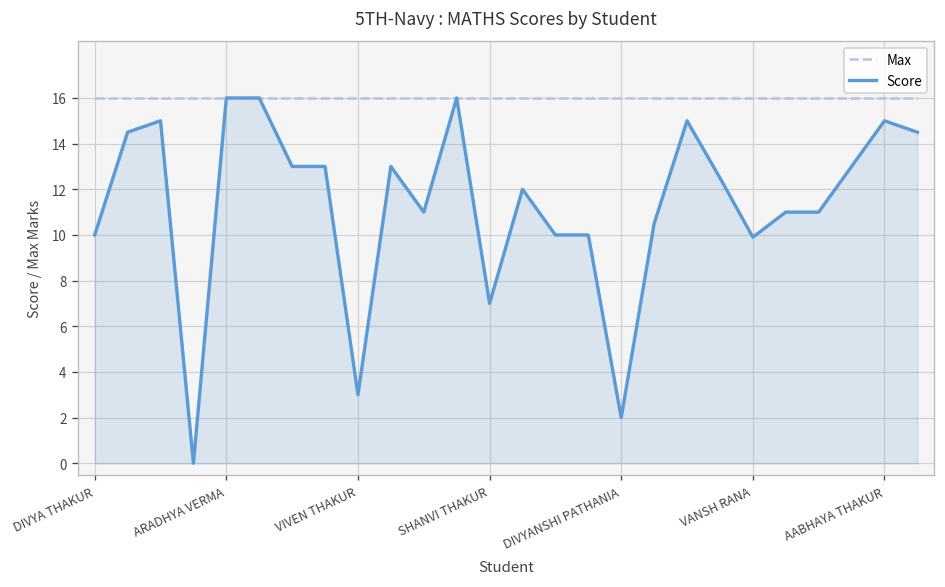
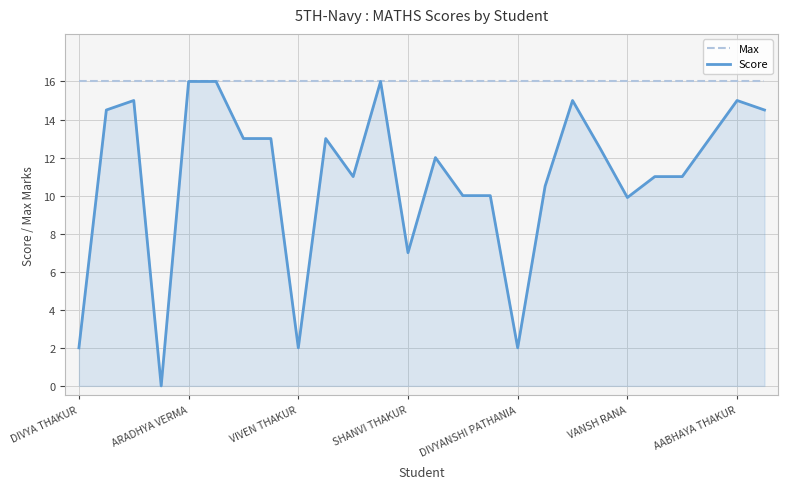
  {
    "Max": {
      "DIVYA THAKUR": 16,
      "VIVEN THAKUR": 16,
      "SHANVI THAKUR": 16,
      "DIVYANSHI PATHANIA": 16,
      "VANSH RANA": 16,
      "AABHAYA THAKUR": 16
    },
    "Score": {
-     "DIVYA THAKUR": 10,
-     "VIVEN THAKUR": 3,
+     "DIVYA THAKUR": 2,
+     "VIVEN THAKUR": 2,
      "SHANVI THAKUR": 7,
      "DIVYANSHI PATHANIA": 2,
      "VANSH RANA": 10,
      "AABHAYA THAKUR": 15
    }
  }
